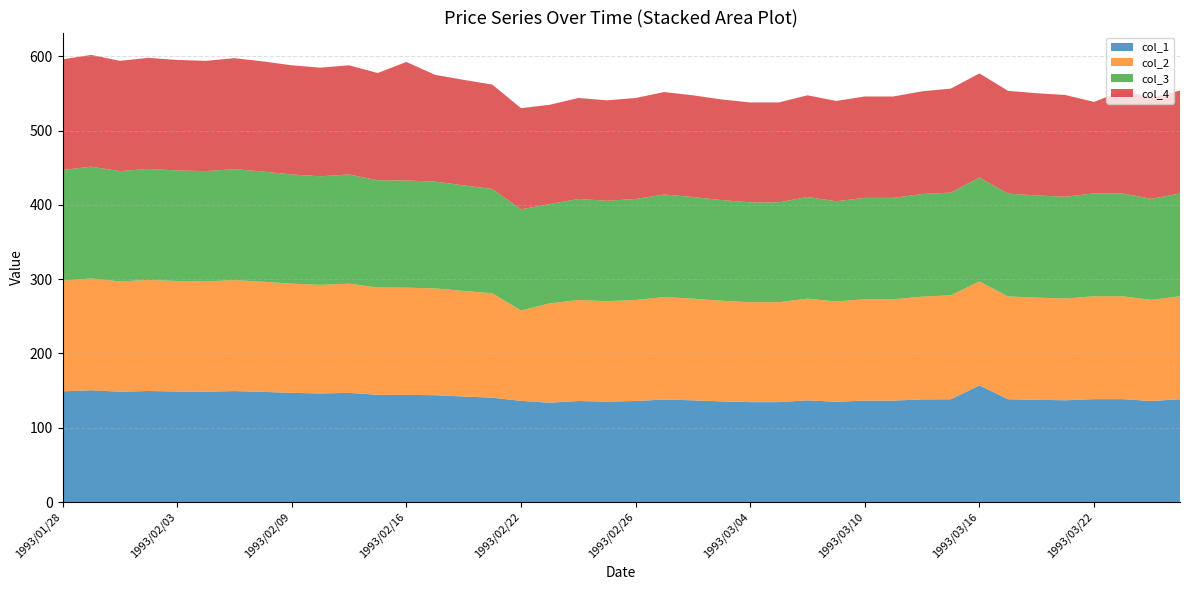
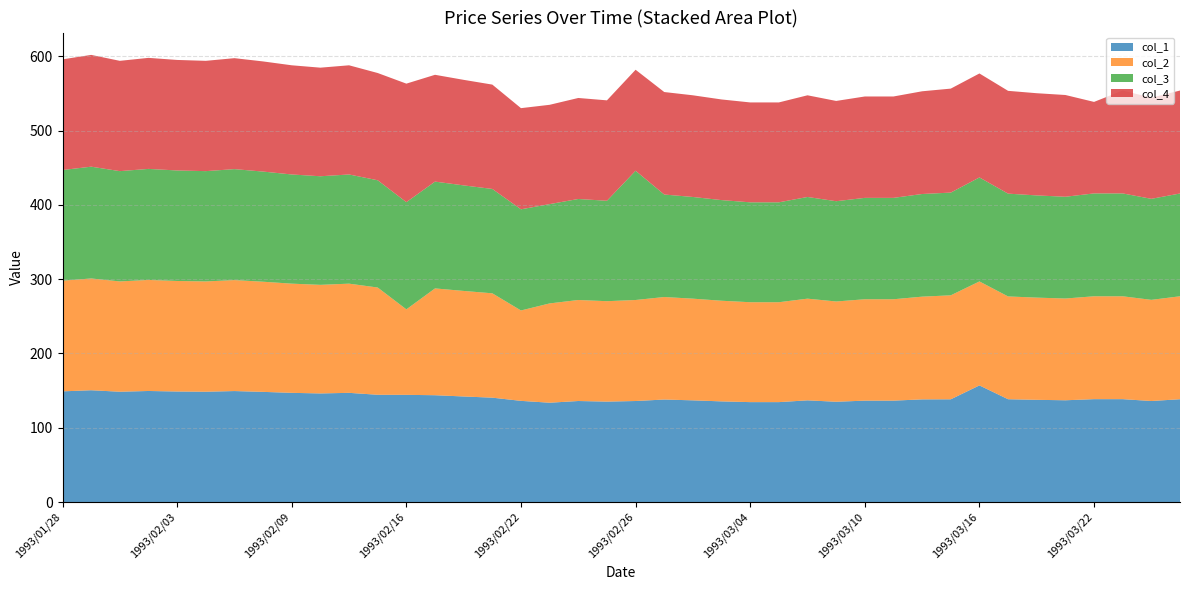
  {
    "col_1": {
      "1993/01/28": 150,
      "1993/02/03": 150,
      "1993/02/09": 150,
      "1993/02/16": 140,
      "1993/02/22": 140,
      "1993/02/26": 140,
      "1993/03/04": 130,
      "1993/03/10": 140,
      "1993/03/16": 160,
      "1993/03/22": 140
    },
    "col_2": {
      "1993/01/28": 150,
      "1993/02/03": 150,
      "1993/02/09": 150,
-     "1993/02/16": 140,
+     "1993/02/16": 120,
      "1993/02/22": 120,
      "1993/02/26": 140,
      "1993/03/04": 130,
      "1993/03/10": 140,
      "1993/03/16": 140,
      "1993/03/22": 140
    },
    "col_3": {
      "1993/01/28": 150,
      "1993/02/03": 150,
      "1993/02/09": 150,
      "1993/02/16": 140,
      "1993/02/22": 140,
-     "1993/02/26": 140,
+     "1993/02/26": 170,
      "1993/03/04": 130,
      "1993/03/10": 140,
      "1993/03/16": 140,
      "1993/03/22": 140
    },
    "col_4": {
      "1993/01/28": 150,
      "1993/02/03": 150,
      "1993/02/09": 150,
      "1993/02/16": 160,
      "1993/02/22": 140,
      "1993/02/26": 140,
      "1993/03/04": 130,
      "1993/03/10": 140,
      "1993/03/16": 140,
      "1993/03/22": 120
    }
  }
